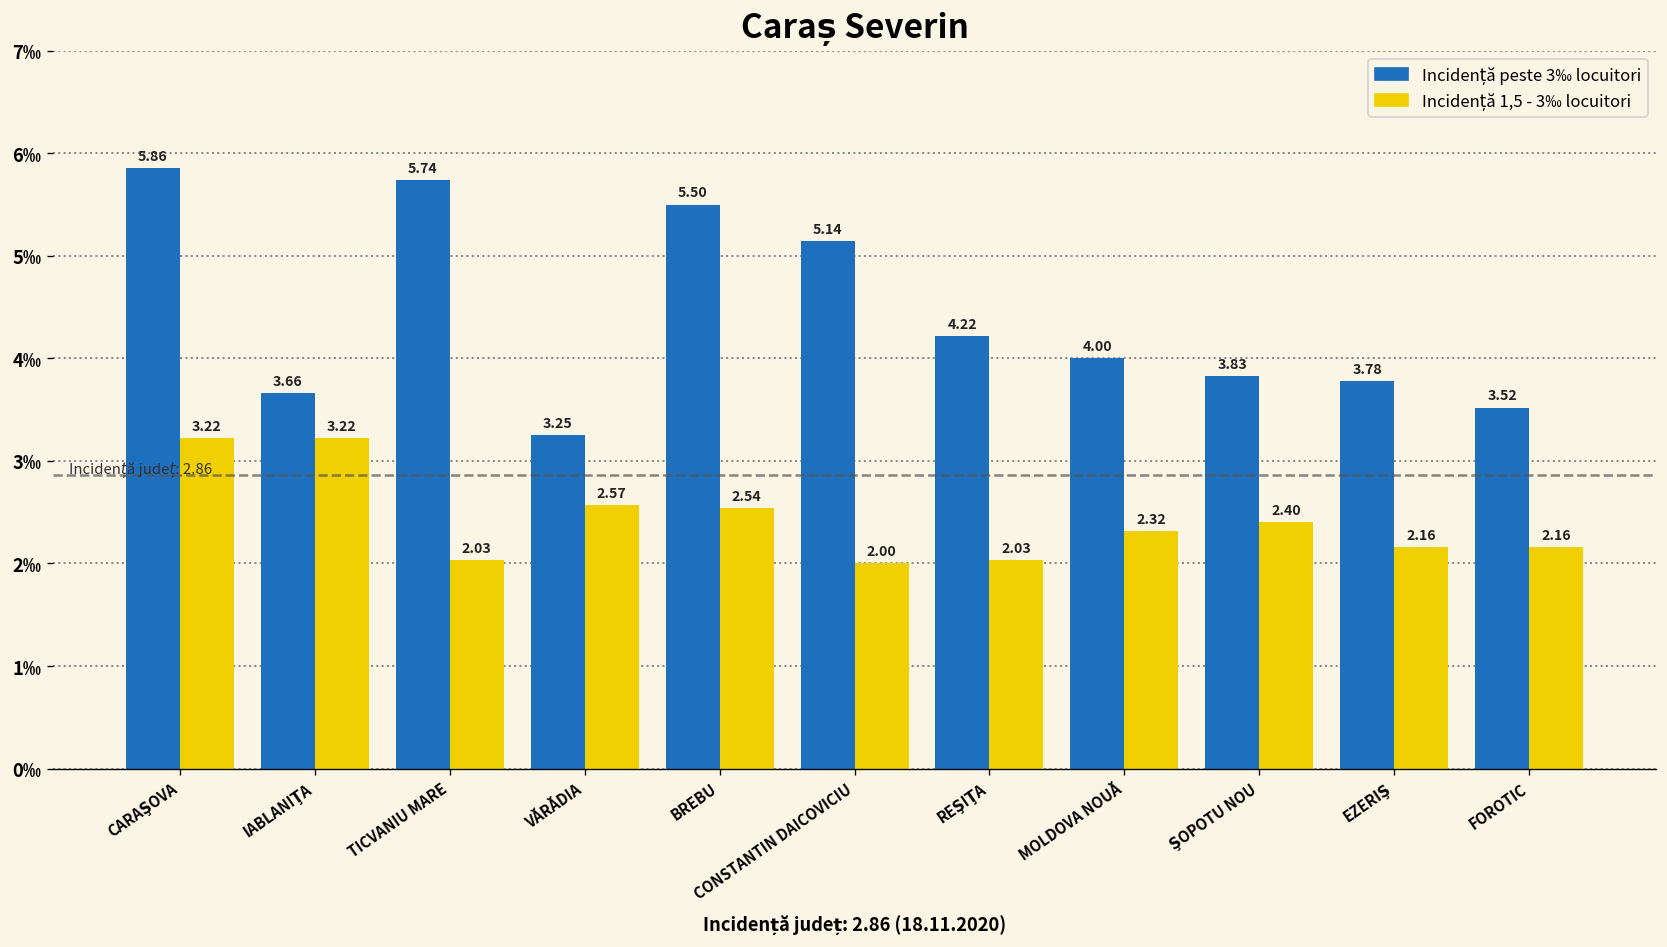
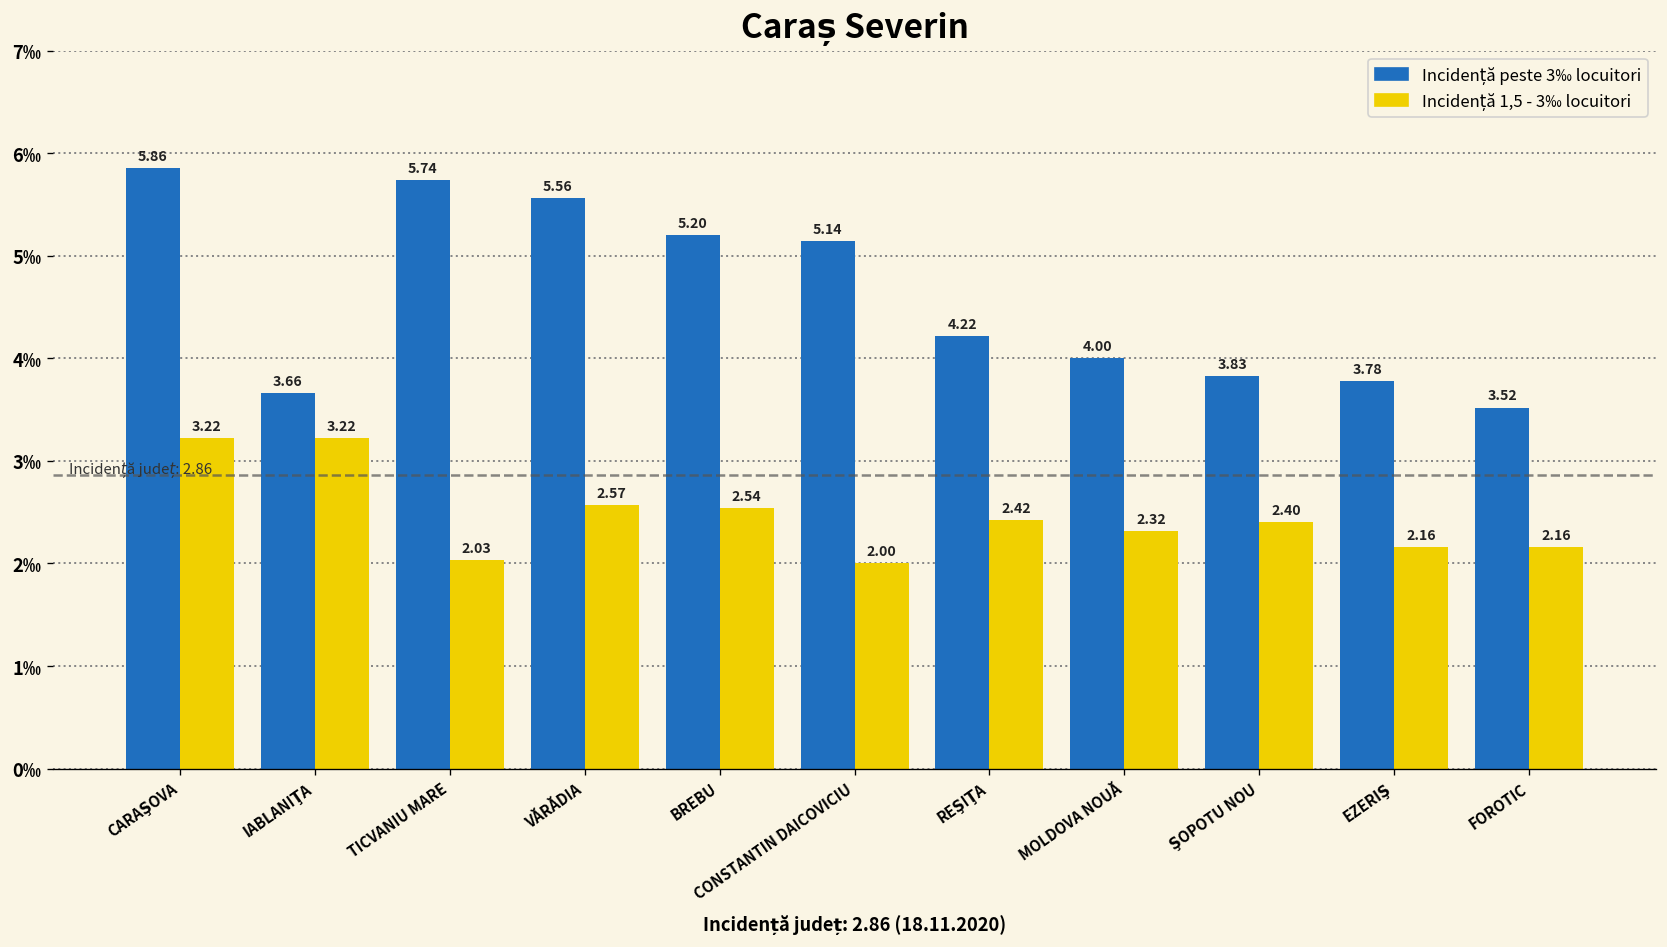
  {
    "Incidență peste 3‰ locuitori": {
      "CARAŞOVA": 5.86,
      "IABLANIŢA": 3.66,
      "TICVANIU MARE": 5.74,
-     "VĂRĂDIA": 3.25,
-     "BREBU": 5.50,
+     "VĂRĂDIA": 5.56,
+     "BREBU": 5.20,
      "CONSTANTIN DAICOVICIU": 5.14,
      "REŞIŢA": 4.22,
      "MOLDOVA NOUĂ": 4.00,
      "ŞOPOTU NOU": 3.83,
      "EZERIŞ": 3.78,
      "FOROTIC": 3.52
    },
    "Incidență 1,5 - 3‰ locuitori": {
      "CARAŞOVA": 3.22,
      "IABLANIŢA": 3.22,
      "TICVANIU MARE": 2.03,
      "VĂRĂDIA": 2.57,
      "BREBU": 2.54,
      "CONSTANTIN DAICOVICIU": 2.00,
-     "REŞIŢA": 2.03,
+     "REŞIŢA": 2.42,
      "MOLDOVA NOUĂ": 2.32,
      "ŞOPOTU NOU": 2.40,
      "EZERIŞ": 2.16,
      "FOROTIC": 2.16
    }
  }
